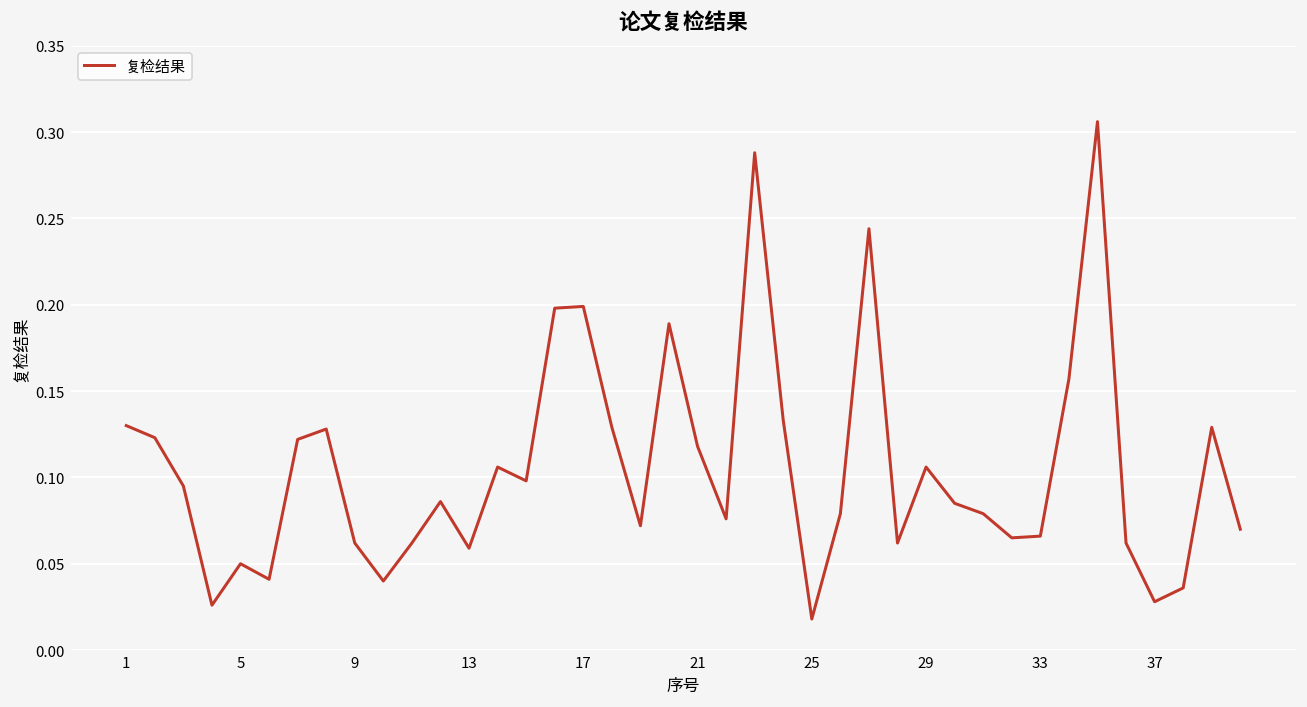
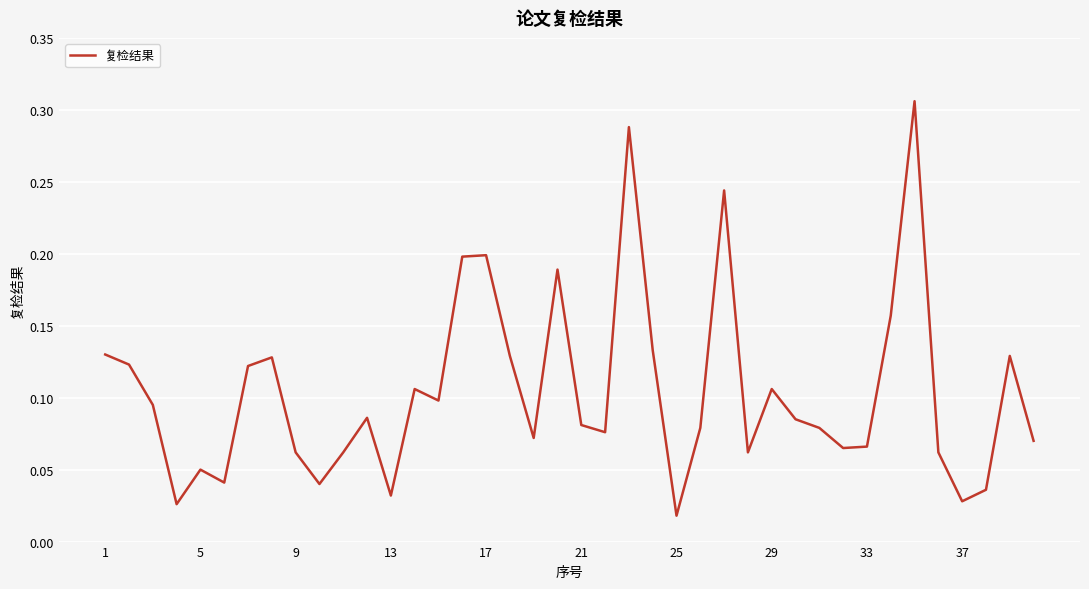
  {
    "1": 0.130,
    "5": 0.050,
    "9": 0.062,
-   "13": 0.059,
+   "13": 0.032,
    "17": 0.199,
-   "21": 0.118,
+   "21": 0.081,
    "25": 0.018,
    "29": 0.106,
    "33": 0.066,
    "37": 0.028
  }
